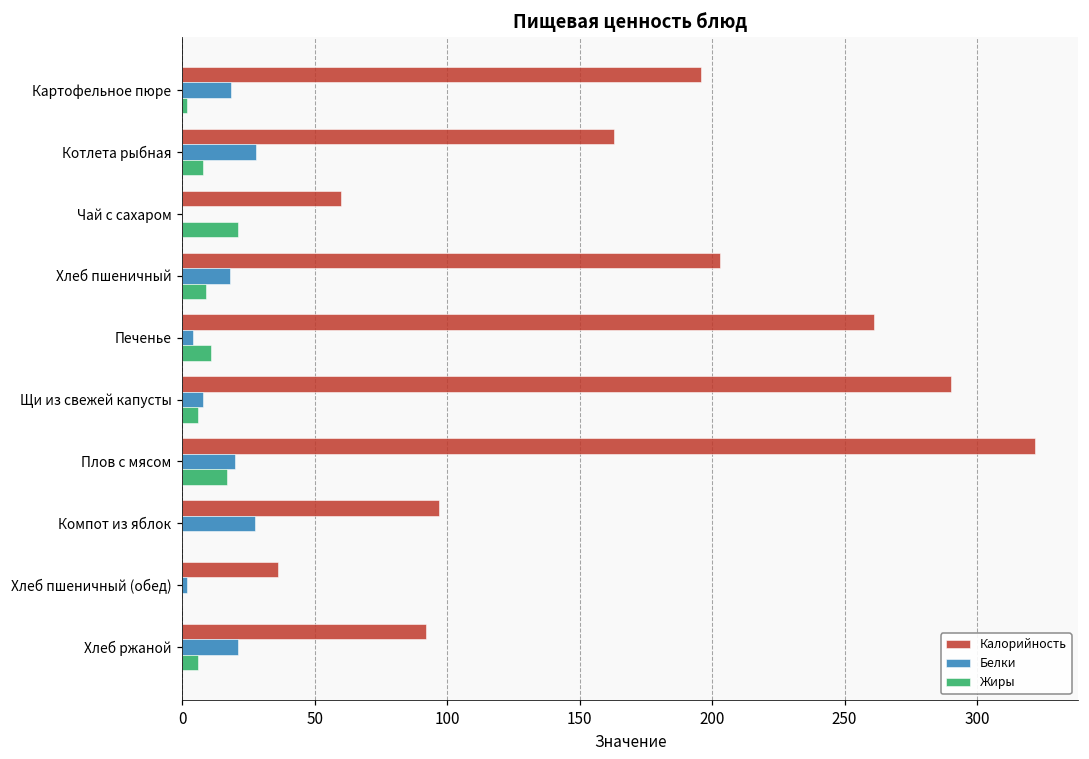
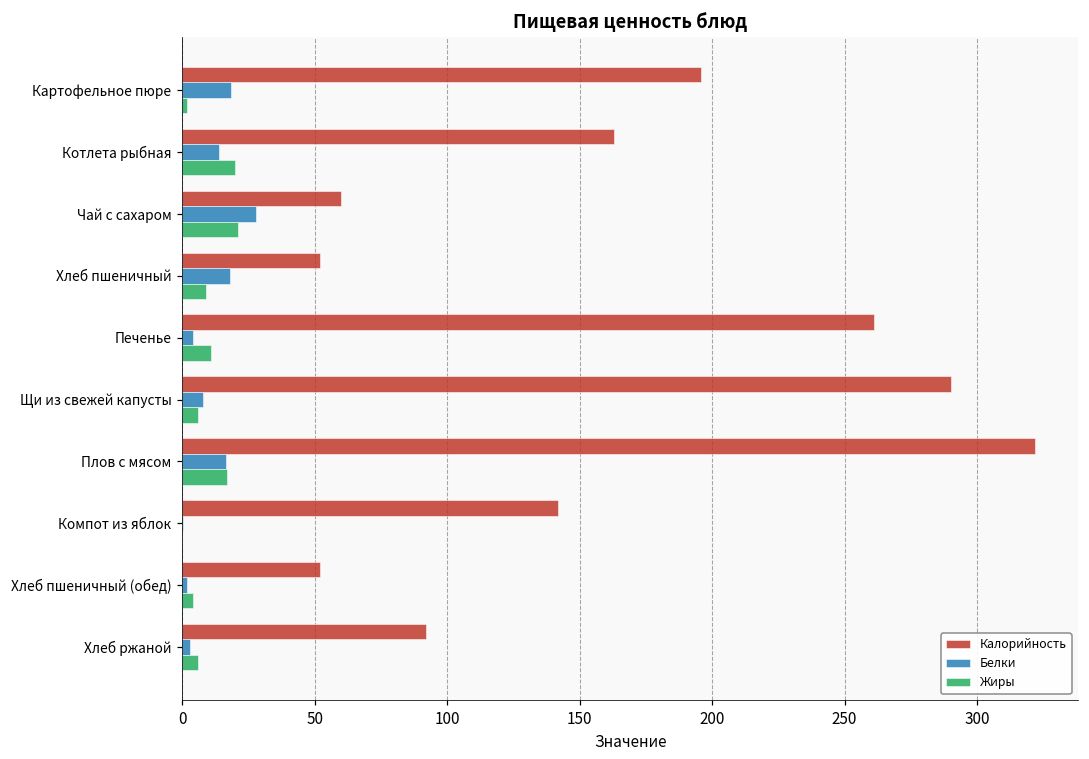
  {
    "Калорийность": {
      "Картофельное пюре": 196,
      "Котлета рыбная": 163,
      "Чай с сахаром": 60,
-     "Хлеб пшеничный": 203,
+     "Хлеб пшеничный": 52,
      "Печенье": 261,
      "Щи из свежей капусты": 290,
      "Плов с мясом": 322,
-     "Компот из яблок": 97,
-     "Хлеб пшеничный (обед)": 36,
+     "Компот из яблок": 142,
+     "Хлеб пшеничный (обед)": 52,
      "Хлеб ржаной": 92
    },
    "Белки": {
      "Картофельное пюре": 19,
-     "Котлета рыбная": 28,
-     "Чай с сахаром": 0,
+     "Котлета рыбная": 14,
+     "Чай с сахаром": 28,
      "Хлеб пшеничный": 18,
      "Печенье": 4,
      "Щи из свежей капусты": 8,
-     "Плов с мясом": 20,
-     "Компот из яблок": 28,
+     "Плов с мясом": 17,
+     "Компот из яблок": 0,
      "Хлеб пшеничный (обед)": 2,
-     "Хлеб ржаной": 21
+     "Хлеб ржаной": 3
    },
    "Жиры": {
      "Картофельное пюре": 2,
-     "Котлета рыбная": 8,
+     "Котлета рыбная": 20,
      "Чай с сахаром": 21,
      "Хлеб пшеничный": 9,
      "Печенье": 11,
      "Щи из свежей капусты": 6,
      "Плов с мясом": 17,
      "Компот из яблок": 0,
-     "Хлеб пшеничный (обед)": 0,
+     "Хлеб пшеничный (обед)": 4,
      "Хлеб ржаной": 6
    }
  }
